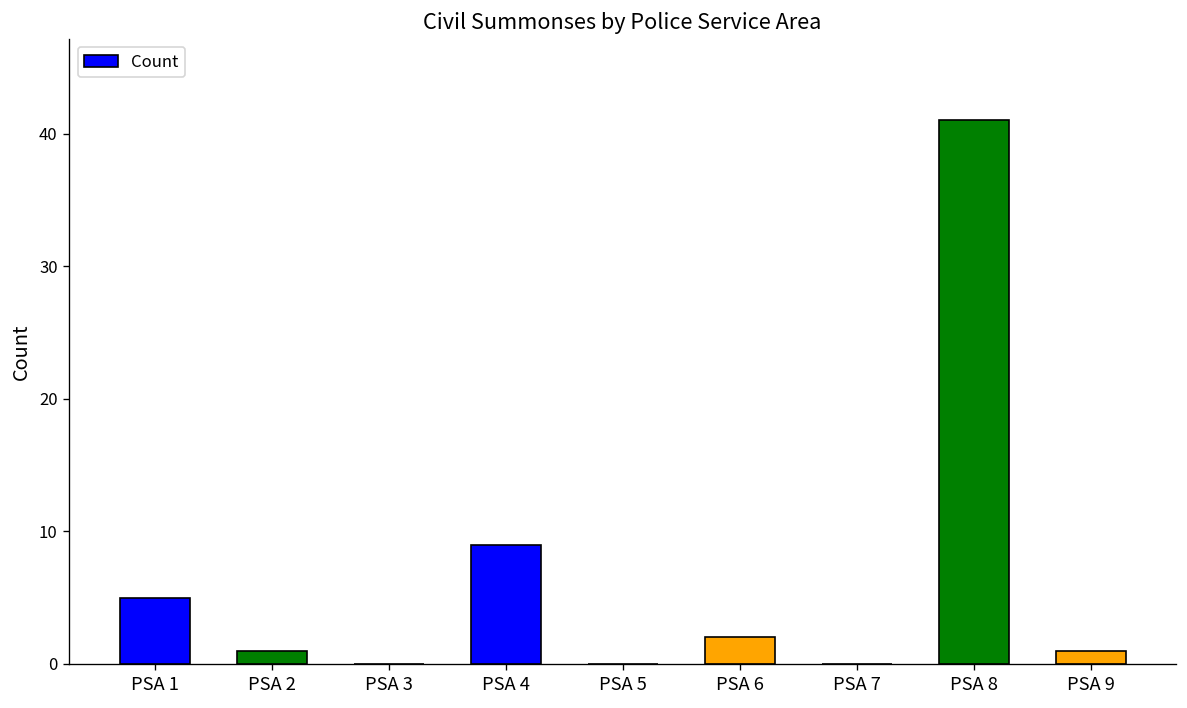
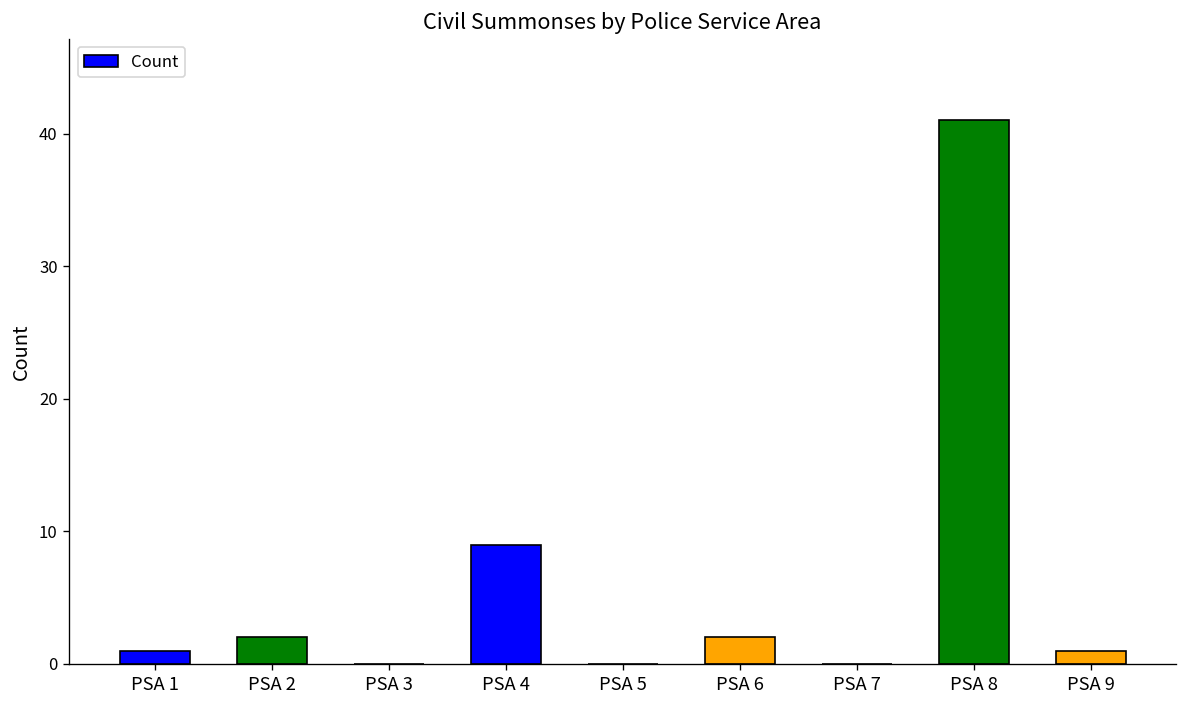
  {
-   "PSA 1": 5,
-   "PSA 2": 1,
+   "PSA 1": 1,
+   "PSA 2": 2,
    "PSA 3": 0,
    "PSA 4": 9,
    "PSA 5": 0,
    "PSA 6": 2,
    "PSA 7": 0,
    "PSA 8": 41,
    "PSA 9": 1
  }
